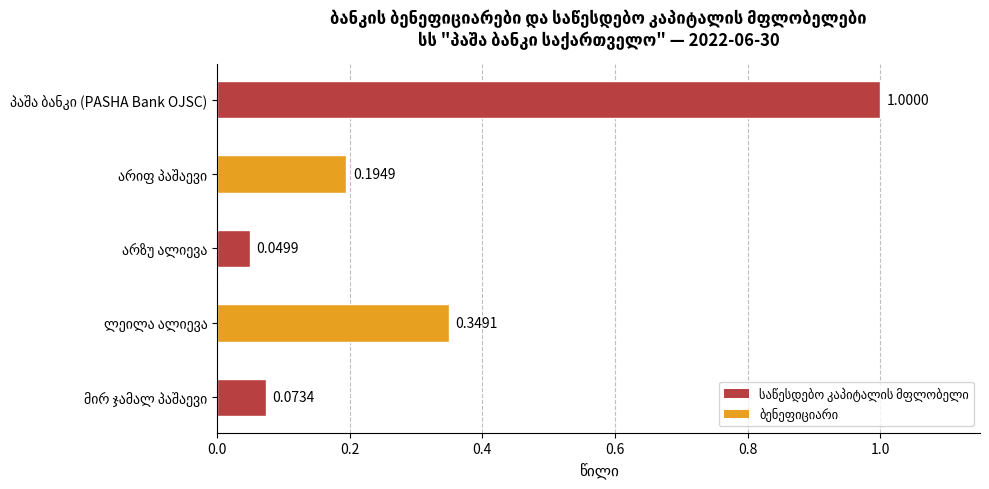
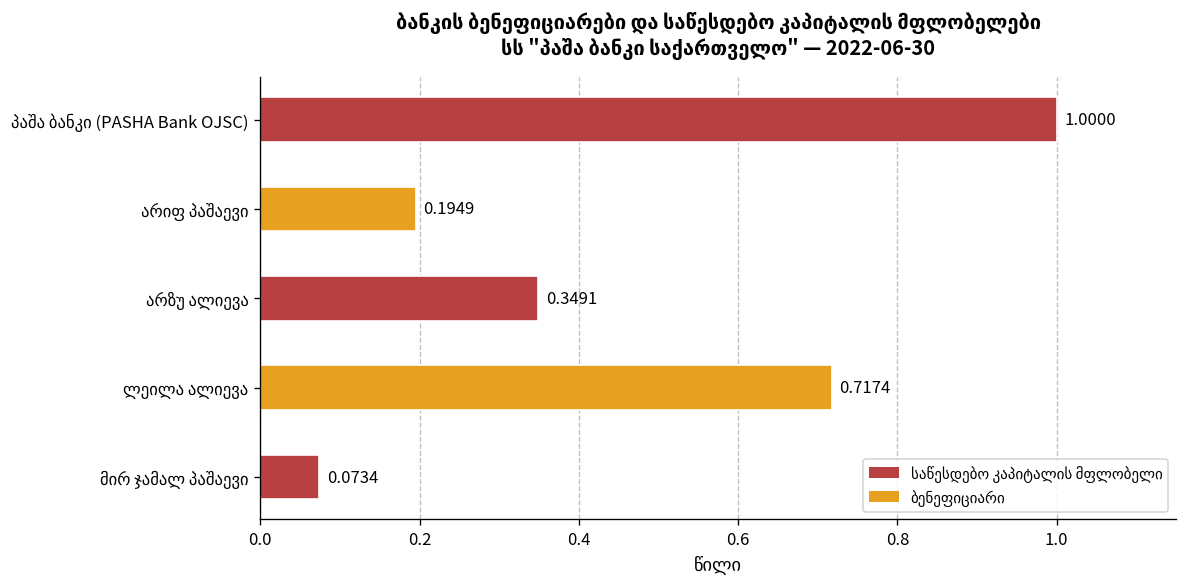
  {
    "პაშა ბანკი (PASHA Bank OJSC)": 1.0000,
    "არიფ პაშაევი": 0.1949,
-   "არზუ ალიევა": 0.0499,
-   "ლეილა ალიევა": 0.3491,
+   "არზუ ალიევა": 0.3491,
+   "ლეილა ალიევა": 0.7174,
    "მირ ჯამალ პაშაევი": 0.0734
  }
